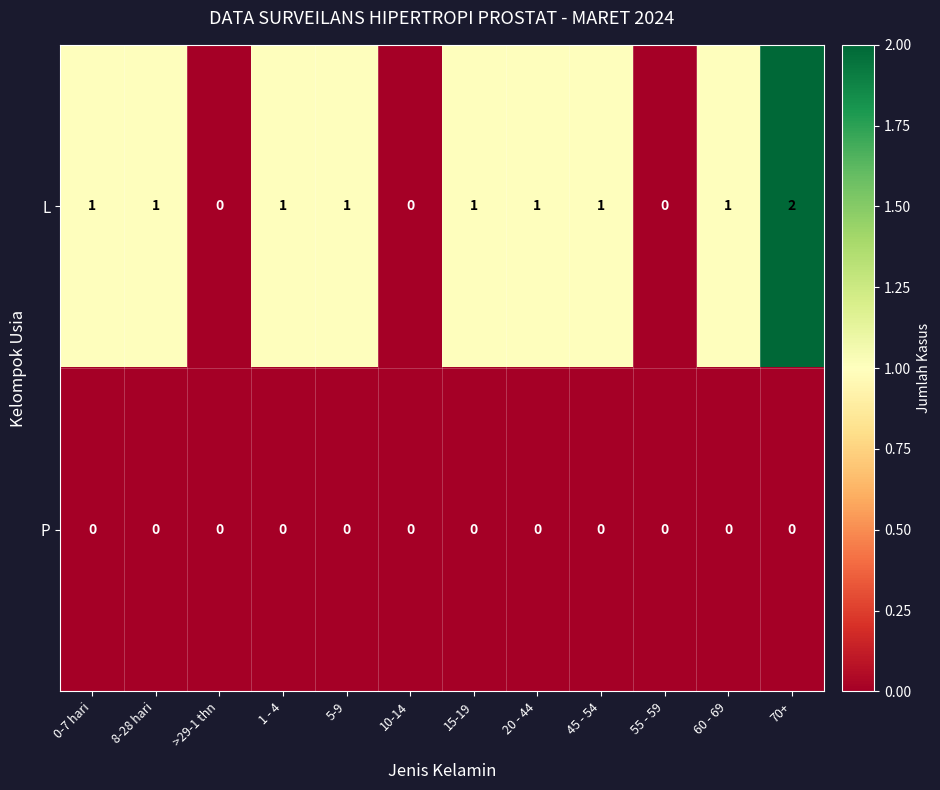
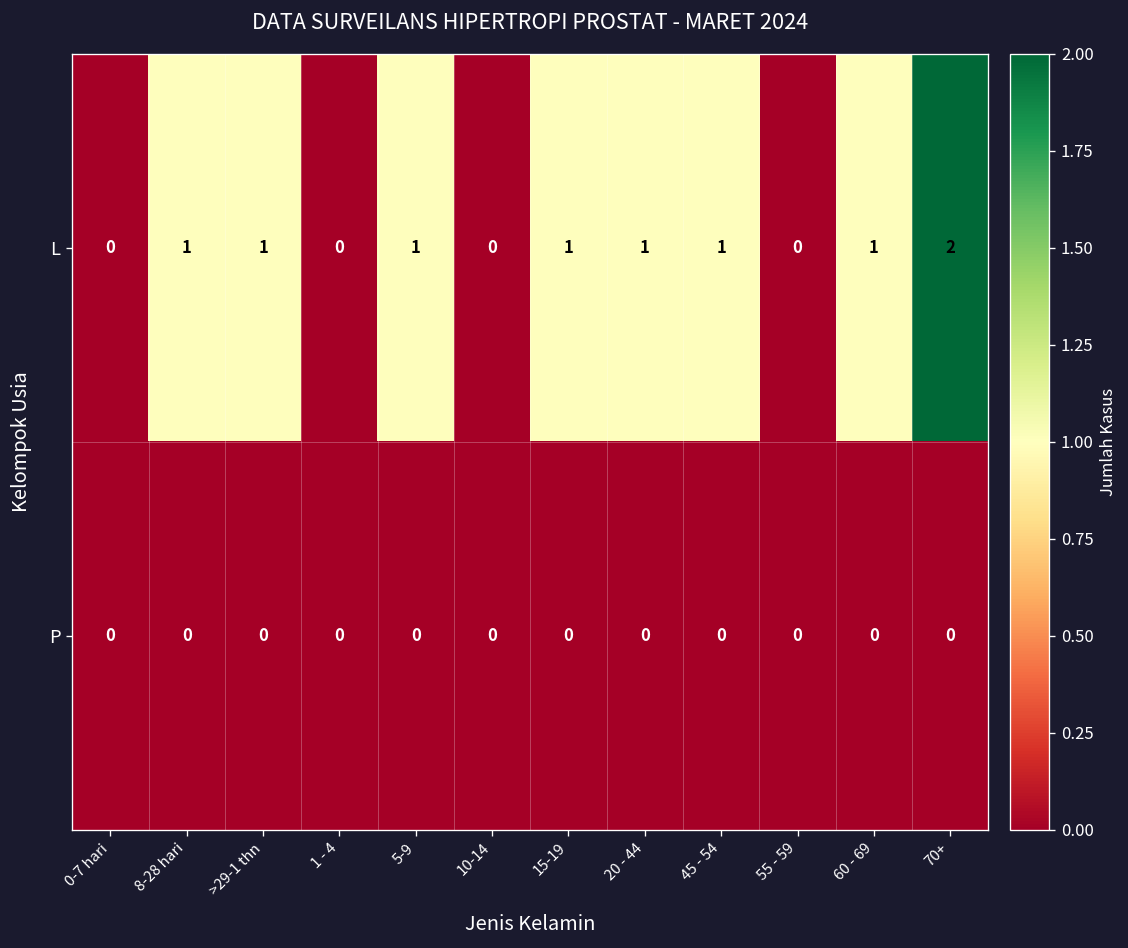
  {
    "L": {
-     "0-7 hari": 1,
+     "0-7 hari": 0,
      "8-28 hari": 1,
-     ">29-1 thn": 0,
-     "1 - 4": 1,
+     ">29-1 thn": 1,
+     "1 - 4": 0,
      "5-9": 1,
      "10-14": 0,
      "15-19": 1,
      "20 - 44": 1,
      "45 - 54": 1,
      "55 - 59": 0,
      "60 - 69": 1,
      "70+": 2
    },
    "P": {
      "0-7 hari": 0,
      "8-28 hari": 0,
      ">29-1 thn": 0,
      "1 - 4": 0,
      "5-9": 0,
      "10-14": 0,
      "15-19": 0,
      "20 - 44": 0,
      "45 - 54": 0,
      "55 - 59": 0,
      "60 - 69": 0,
      "70+": 0
    }
  }
